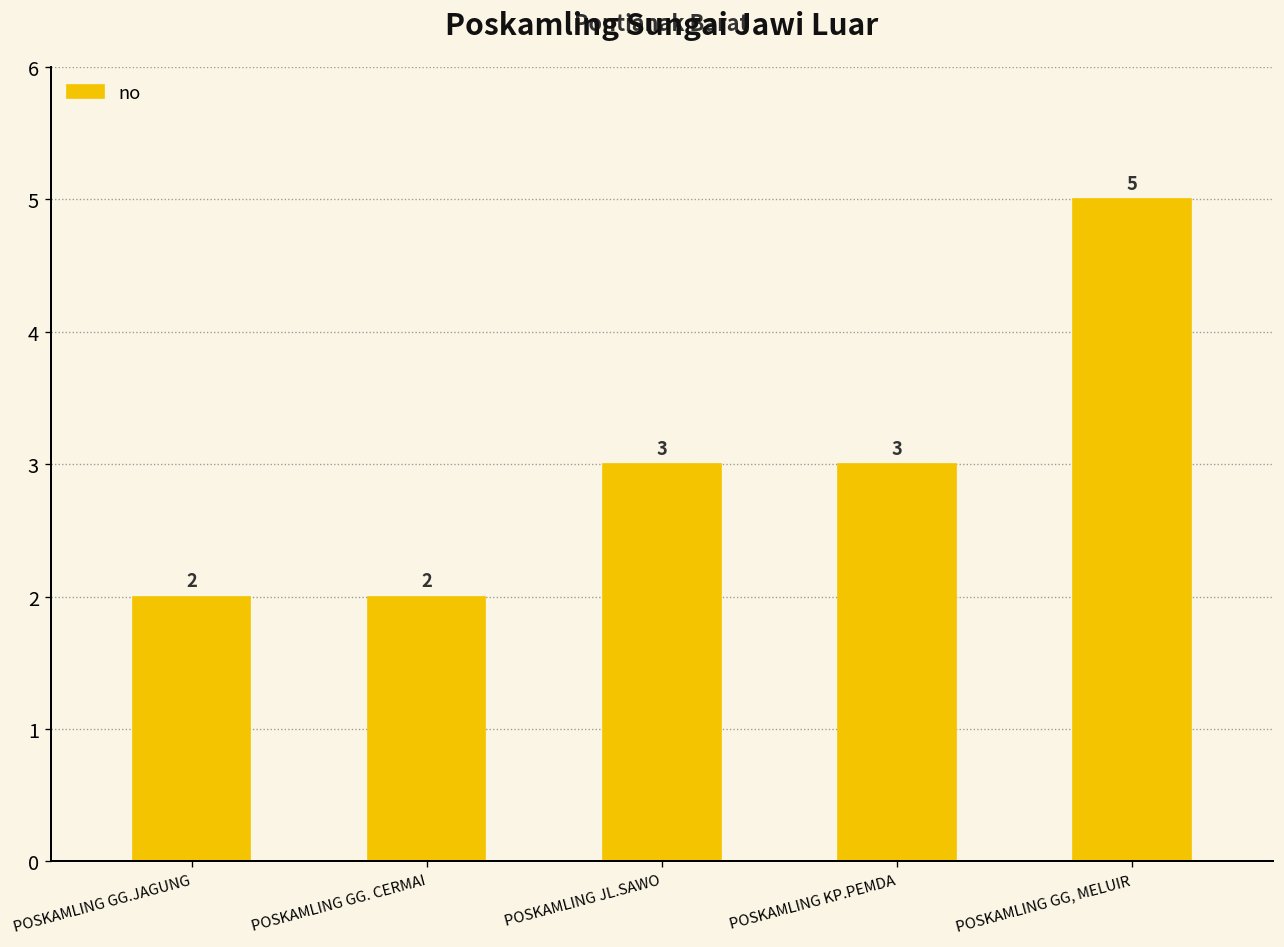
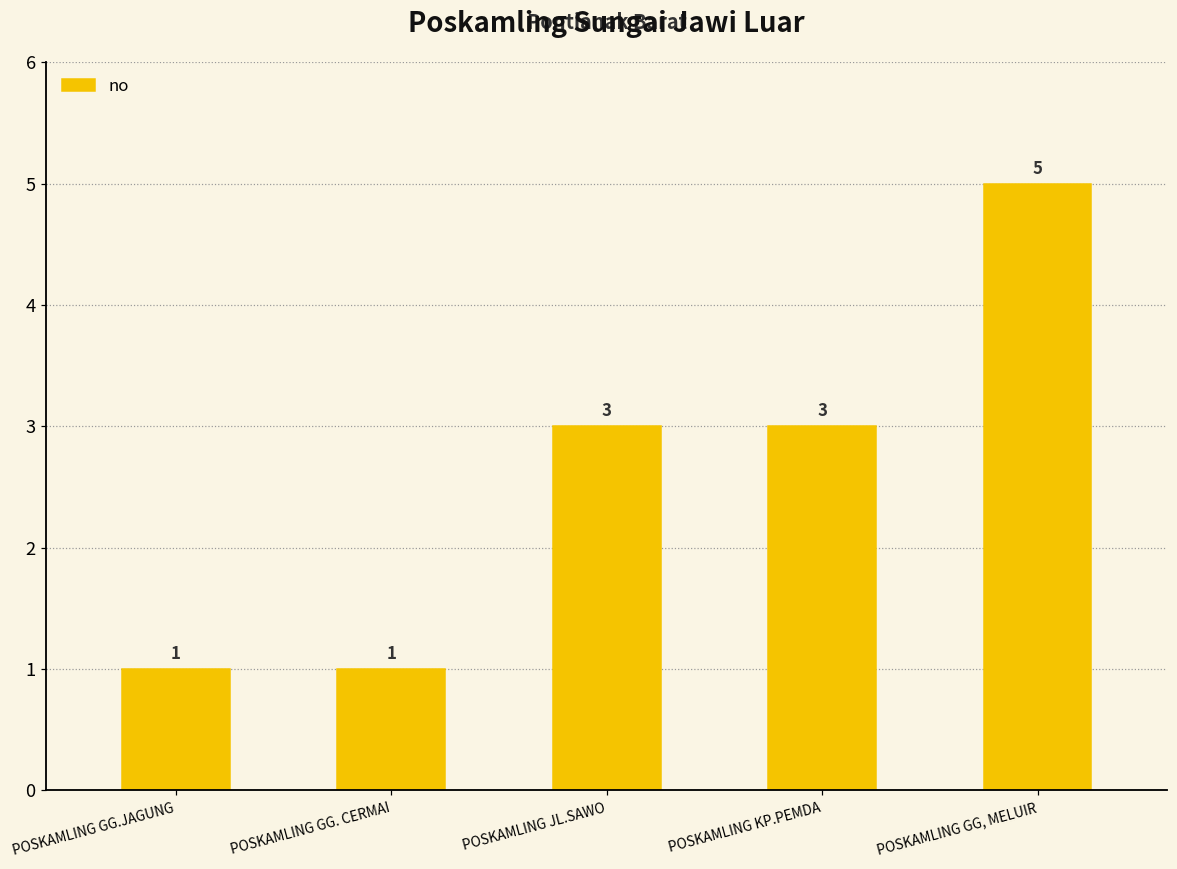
  {
-   "POSKAMLING GG.JAGUNG": 2,
-   "POSKAMLING GG. CERMAI": 2,
+   "POSKAMLING GG.JAGUNG": 1,
+   "POSKAMLING GG. CERMAI": 1,
    "POSKAMLING JL.SAWO": 3,
    "POSKAMLING KP.PEMDA": 3,
    "POSKAMLING GG, MELUIR": 5
  }
